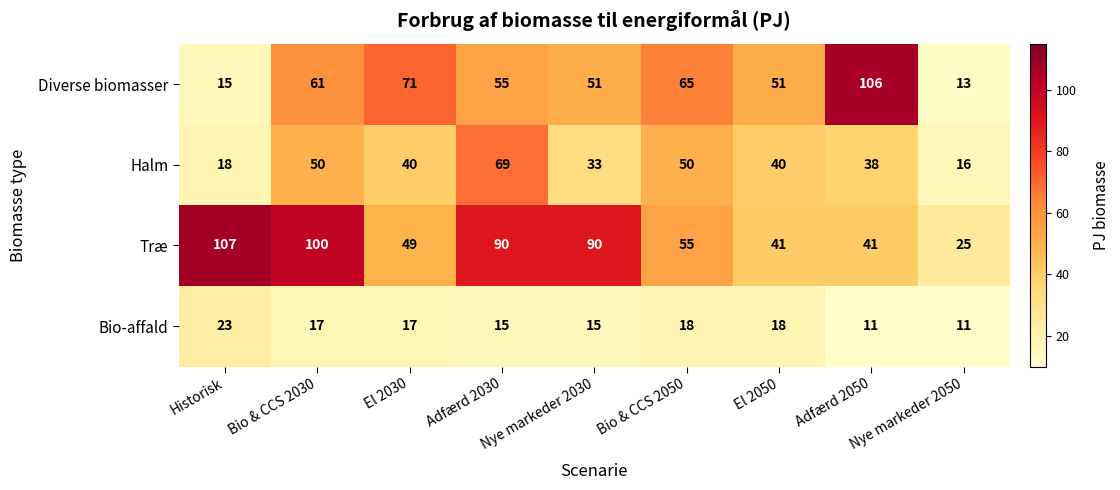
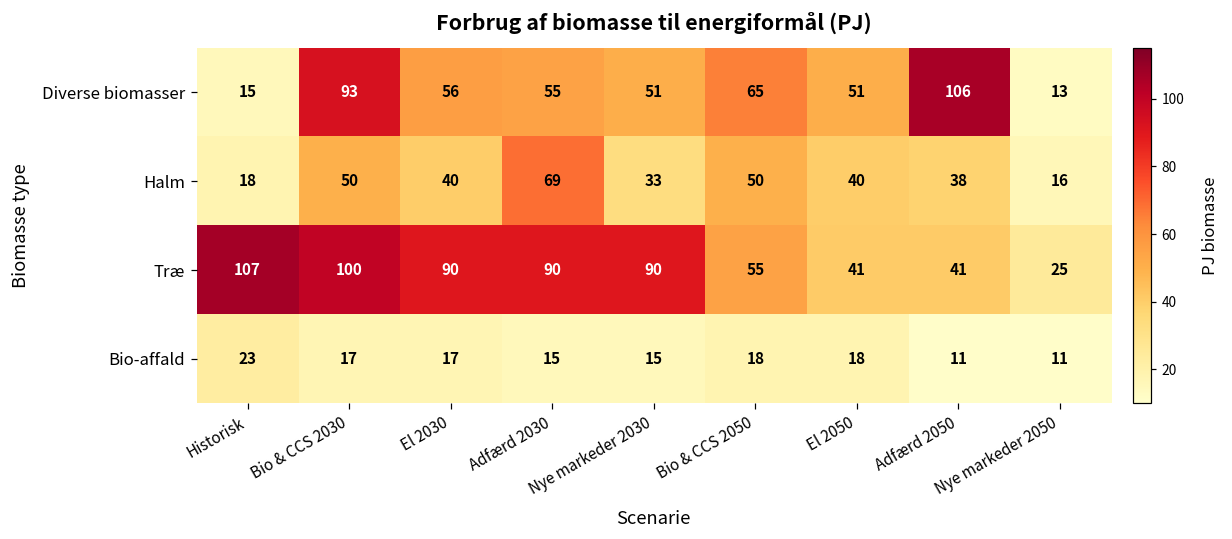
  {
    "Diverse biomasser": {
      "Historisk": 15,
-     "Bio & CCS 2030": 61,
-     "El 2030": 71,
+     "Bio & CCS 2030": 93,
+     "El 2030": 56,
      "Adfærd 2030": 55,
      "Nye markeder 2030": 51,
      "Bio & CCS 2050": 65,
      "El 2050": 51,
      "Adfærd 2050": 106,
      "Nye markeder 2050": 13
    },
    "Halm": {
      "Historisk": 18,
      "Bio & CCS 2030": 50,
      "El 2030": 40,
      "Adfærd 2030": 69,
      "Nye markeder 2030": 33,
      "Bio & CCS 2050": 50,
      "El 2050": 40,
      "Adfærd 2050": 38,
      "Nye markeder 2050": 16
    },
    "Træ": {
      "Historisk": 107,
      "Bio & CCS 2030": 100,
-     "El 2030": 49,
+     "El 2030": 90,
      "Adfærd 2030": 90,
      "Nye markeder 2030": 90,
      "Bio & CCS 2050": 55,
      "El 2050": 41,
      "Adfærd 2050": 41,
      "Nye markeder 2050": 25
    },
    "Bio-affald": {
      "Historisk": 23,
      "Bio & CCS 2030": 17,
      "El 2030": 17,
      "Adfærd 2030": 15,
      "Nye markeder 2030": 15,
      "Bio & CCS 2050": 18,
      "El 2050": 18,
      "Adfærd 2050": 11,
      "Nye markeder 2050": 11
    }
  }
